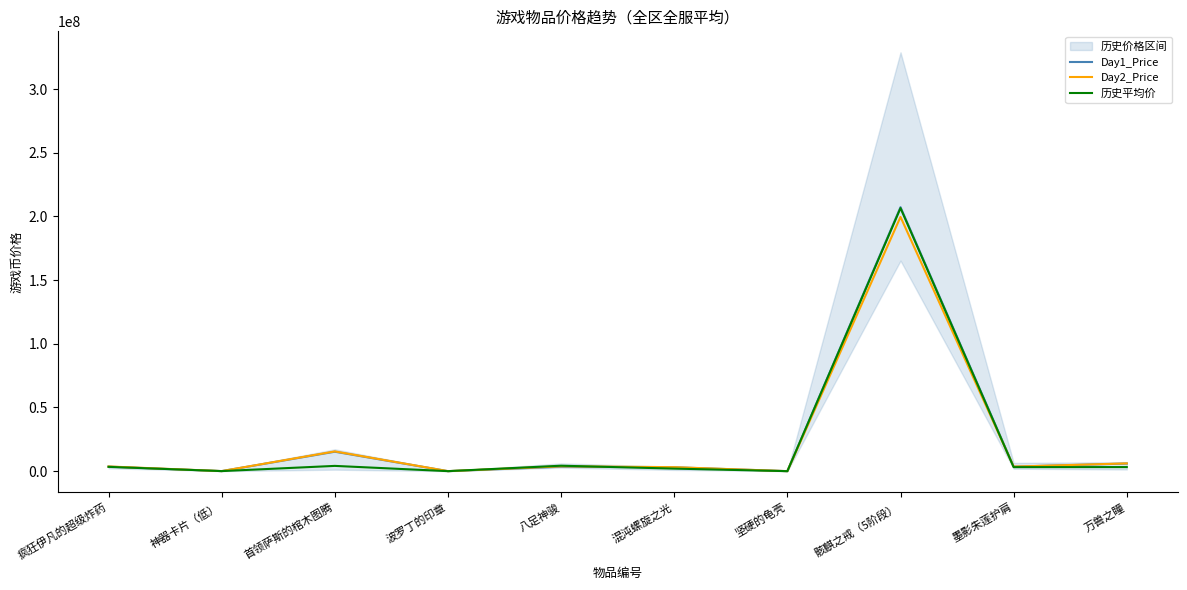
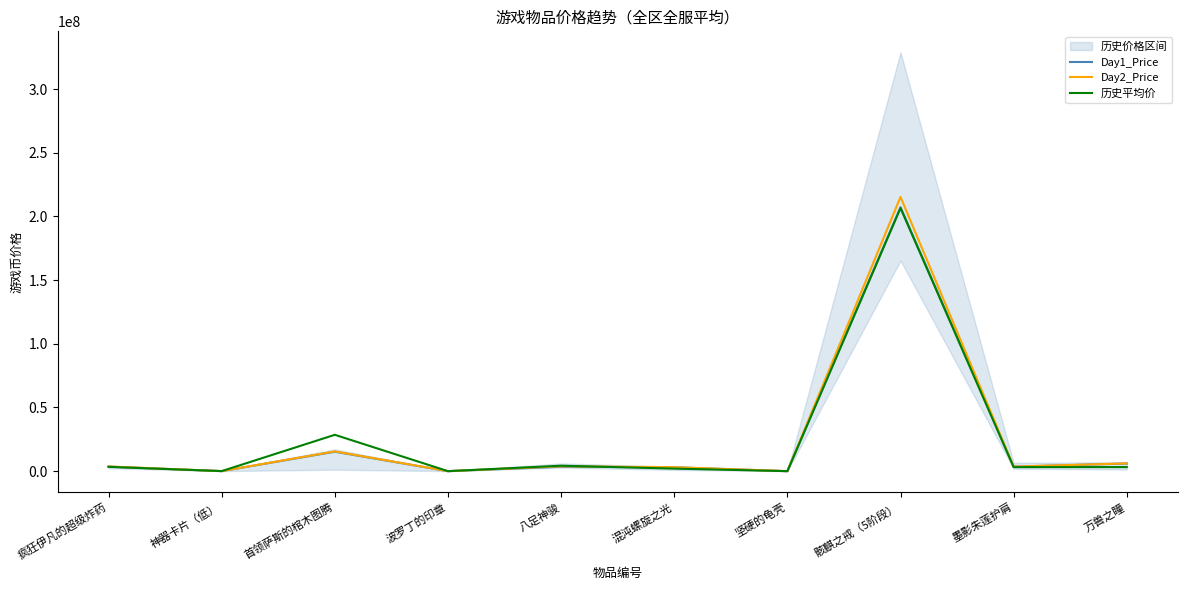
  {
    "Day2_Price": {
-     "骸麒之戒（5阶段）": 200000000
+     "骸麒之戒（5阶段）": 215000000
    },
    "历史平均价": {
-     "首领萨斯的棺木图腾": 4000000,
+     "首领萨斯的棺木图腾": 29000000,
      "万兽之瞳": 3000000
    }
  }
